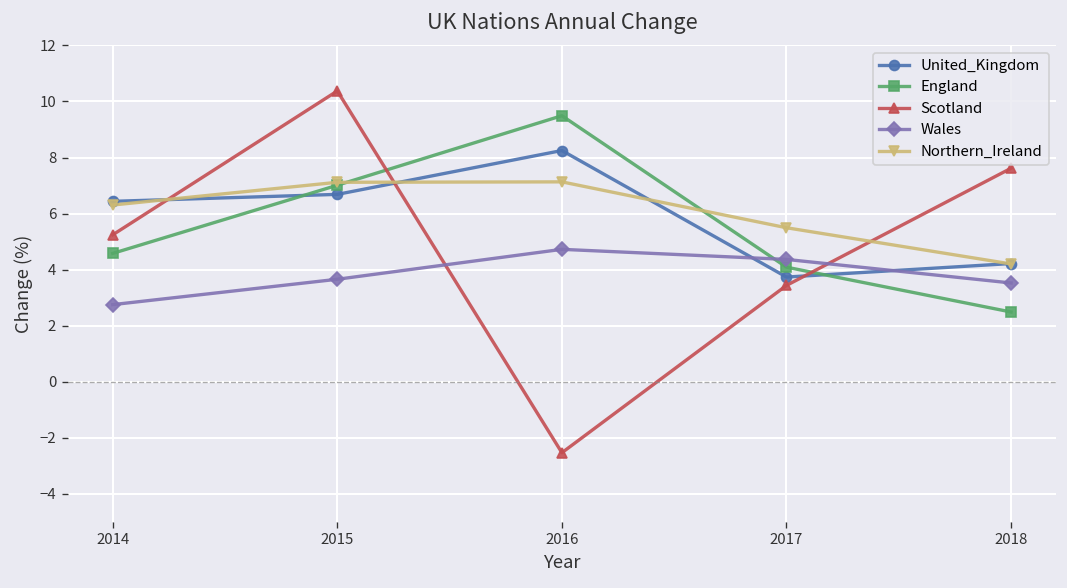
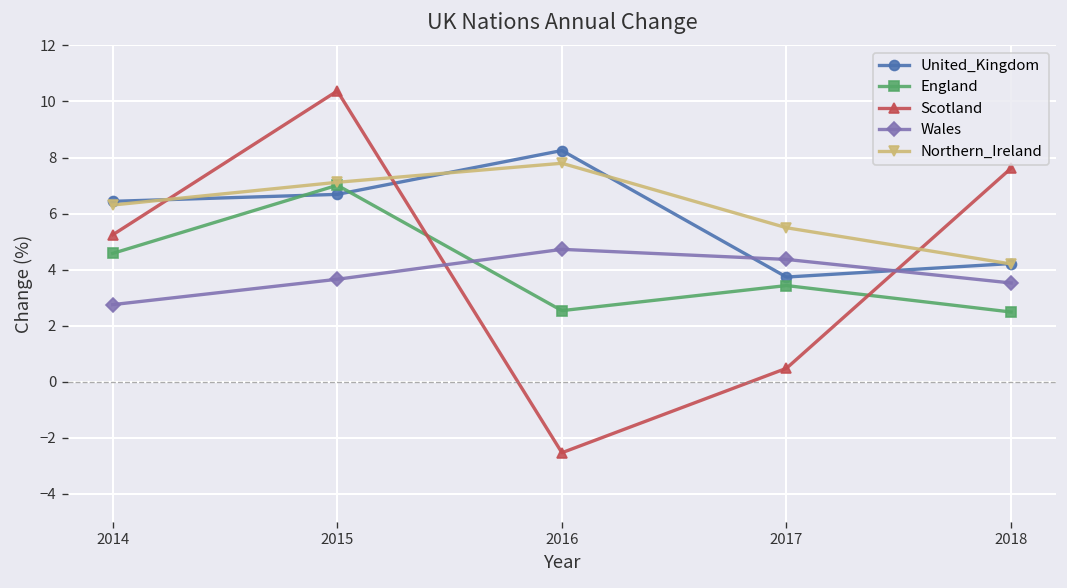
  {
    "England": {
      "2014": 4.6,
-     "2016": 9.5,
-     "2017": 4.1,
+     "2016": 2.5,
+     "2017": 3.4,
      "2018": 2.5
    },
    "Scotland": {
      "2014": 5.2,
      "2015": 10.4,
      "2016": -2.5,
-     "2017": 3.4
+     "2017": 0.5
    },
    "Northern_Ireland": {
      "2014": 6.3,
-     "2016": 7.1,
+     "2016": 7.8,
      "2017": 5.5
    }
  }
